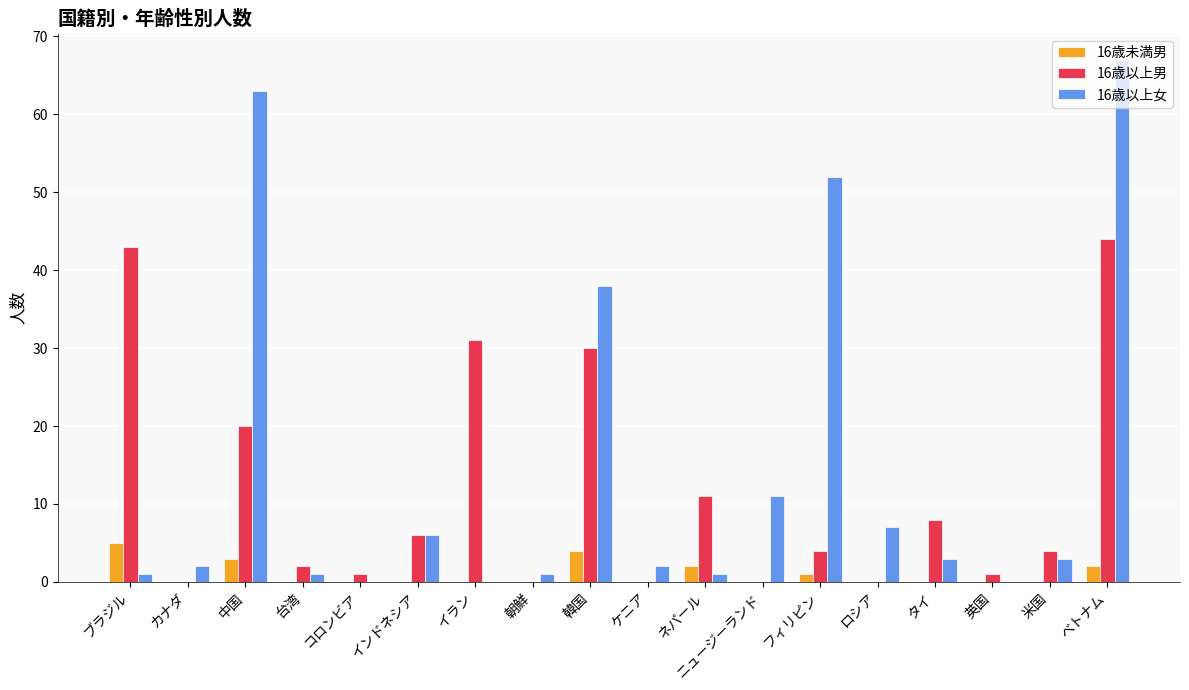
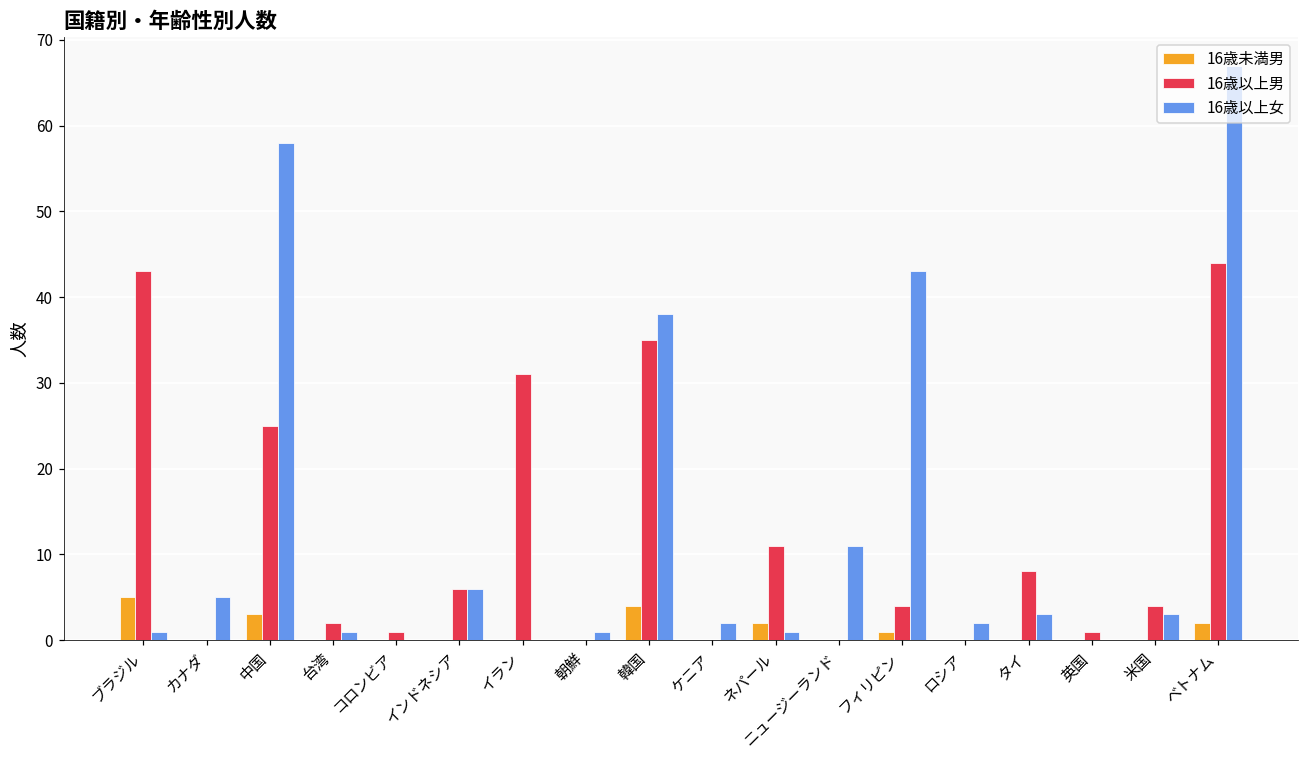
  {
    "16歳未満男": {
      "ブラジル": 5,
      "カナダ": 0,
      "中国": 3,
      "台湾": 0,
      "コロンビア": 0,
      "インドネシア": 0,
      "イラン": 0,
      "朝鮮": 0,
      "韓国": 4,
      "ケニア": 0,
      "ネパール": 2,
      "ニュージーランド": 0,
      "フィリピン": 1,
      "ロシア": 0,
      "タイ": 0,
      "英国": 0,
      "米国": 0,
      "ベトナム": 2
    },
    "16歳以上男": {
      "ブラジル": 43,
      "カナダ": 0,
-     "中国": 20,
+     "中国": 25,
      "台湾": 2,
      "コロンビア": 1,
      "インドネシア": 6,
      "イラン": 31,
      "朝鮮": 0,
-     "韓国": 30,
+     "韓国": 35,
      "ケニア": 0,
      "ネパール": 11,
      "ニュージーランド": 0,
      "フィリピン": 4,
      "ロシア": 0,
      "タイ": 8,
      "英国": 1,
      "米国": 4,
      "ベトナム": 44
    },
    "16歳以上女": {
      "ブラジル": 1,
-     "カナダ": 2,
-     "中国": 63,
+     "カナダ": 5,
+     "中国": 58,
      "台湾": 1,
      "コロンビア": 0,
      "インドネシア": 6,
      "イラン": 0,
      "朝鮮": 1,
      "韓国": 38,
      "ケニア": 2,
      "ネパール": 1,
      "ニュージーランド": 11,
-     "フィリピン": 52,
-     "ロシア": 7,
+     "フィリピン": 43,
+     "ロシア": 2,
      "タイ": 3,
      "英国": 0,
      "米国": 3
    }
  }
